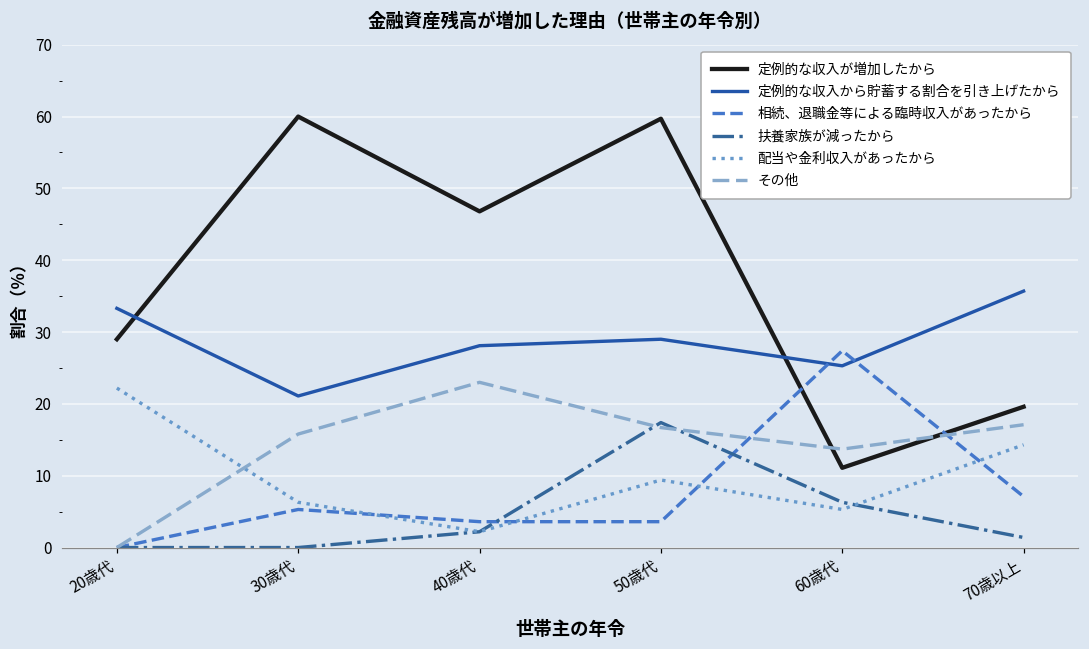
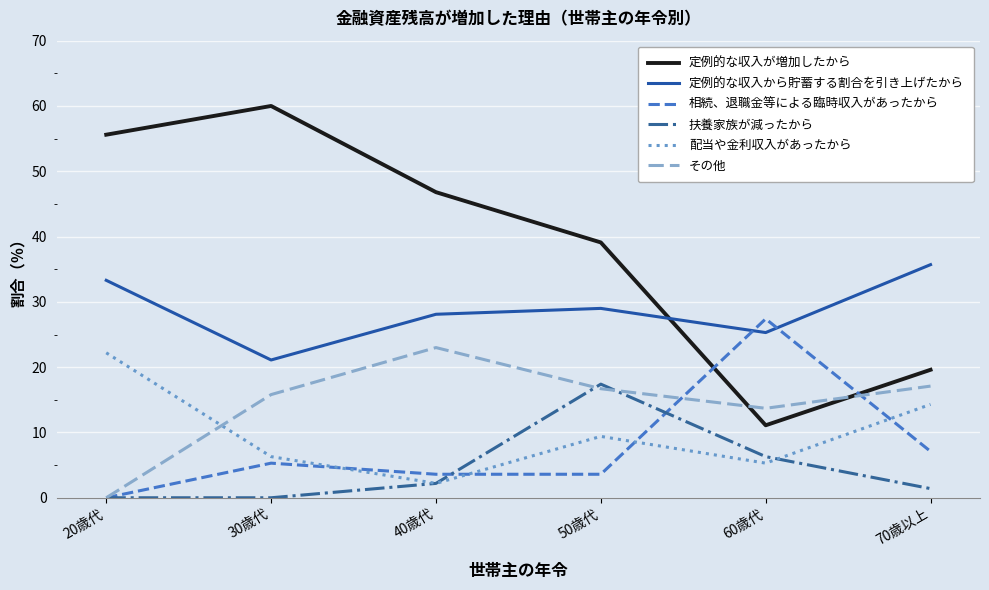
  {
    "定例的な収入が増加したから": {
-     "20歳代": 29,
+     "20歳代": 56,
      "30歳代": 60,
      "40歳代": 47,
-     "50歳代": 60,
+     "50歳代": 39,
      "60歳代": 11,
      "70歳以上": 20
    }
  }
